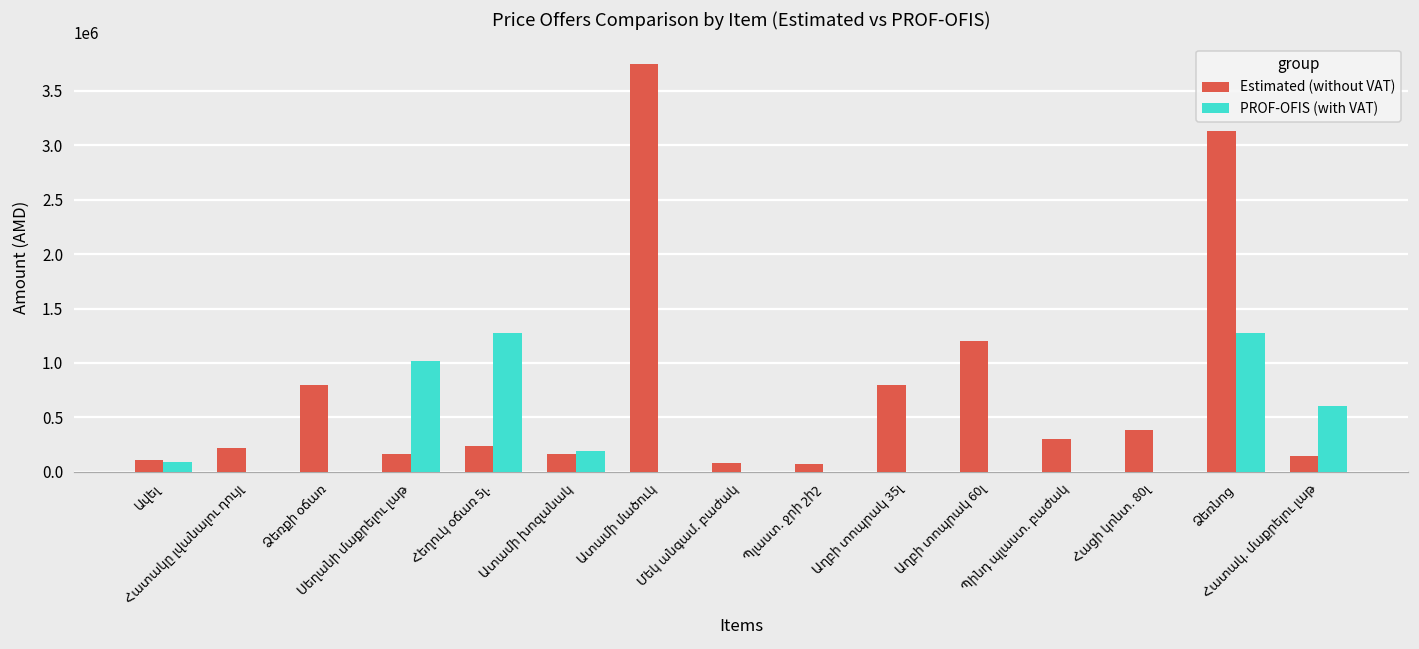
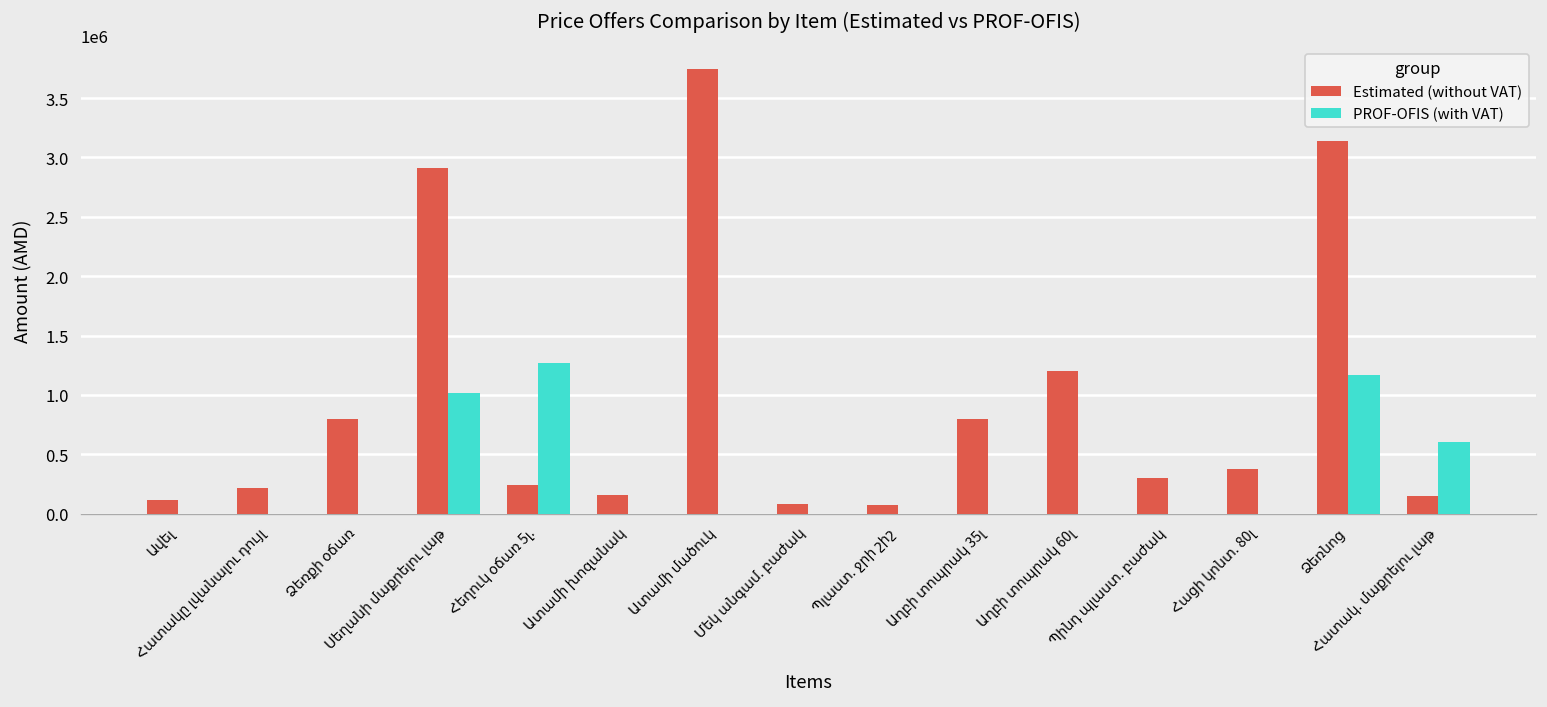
  {
    "Estimated (without VAT)": {
      "Ավել": 100000,
      "Հատակը լվանալու դույլ": 200000,
      "Ձեռքի օճառ": 800000,
-     "Սեղանի մաքրելու լաթ": 200000,
+     "Սեղանի մաքրելու լաթ": 2900000,
      "Հեղուկ օճառ 5լ.": 200000,
      "Ատամի խոզանակ": 200000,
      "Ատամի մածուկ": 3700000,
      "Մեկ անգամ. բաժակ": 100000,
      "Պլաստ. ջրի շիշ": 100000,
      "Աղբի տոպրակ 35լ": 800000,
      "Աղբի տոպրակ 60լ": 1200000,
      "Պինդ պլաստ. բաժակ": 300000,
      "Հացի կոնտ. 80լ": 400000,
      "Ձեռնոց": 3100000,
      "Հատակ. մաքրելու լաթ": 200000
    },
    "PROF-OFIS (with VAT)": {
-     "Ավել": 100000,
+     "Ավել": 0,
      "Հատակը լվանալու դույլ": 0,
      "Ձեռքի օճառ": 0,
      "Սեղանի մաքրելու լաթ": 1000000,
      "Հեղուկ օճառ 5լ.": 1300000,
-     "Ատամի խոզանակ": 200000,
+     "Ատամի խոզանակ": 0,
      "Ատամի մածուկ": 0,
      "Մեկ անգամ. բաժակ": 0,
      "Պլաստ. ջրի շիշ": 0,
      "Աղբի տոպրակ 35լ": 0,
      "Աղբի տոպրակ 60լ": 0,
      "Պինդ պլաստ. բաժակ": 0,
      "Հացի կոնտ. 80լ": 0,
-     "Ձեռնոց": 1300000,
+     "Ձեռնոց": 1200000,
      "Հատակ. մաքրելու լաթ": 600000
    }
  }
